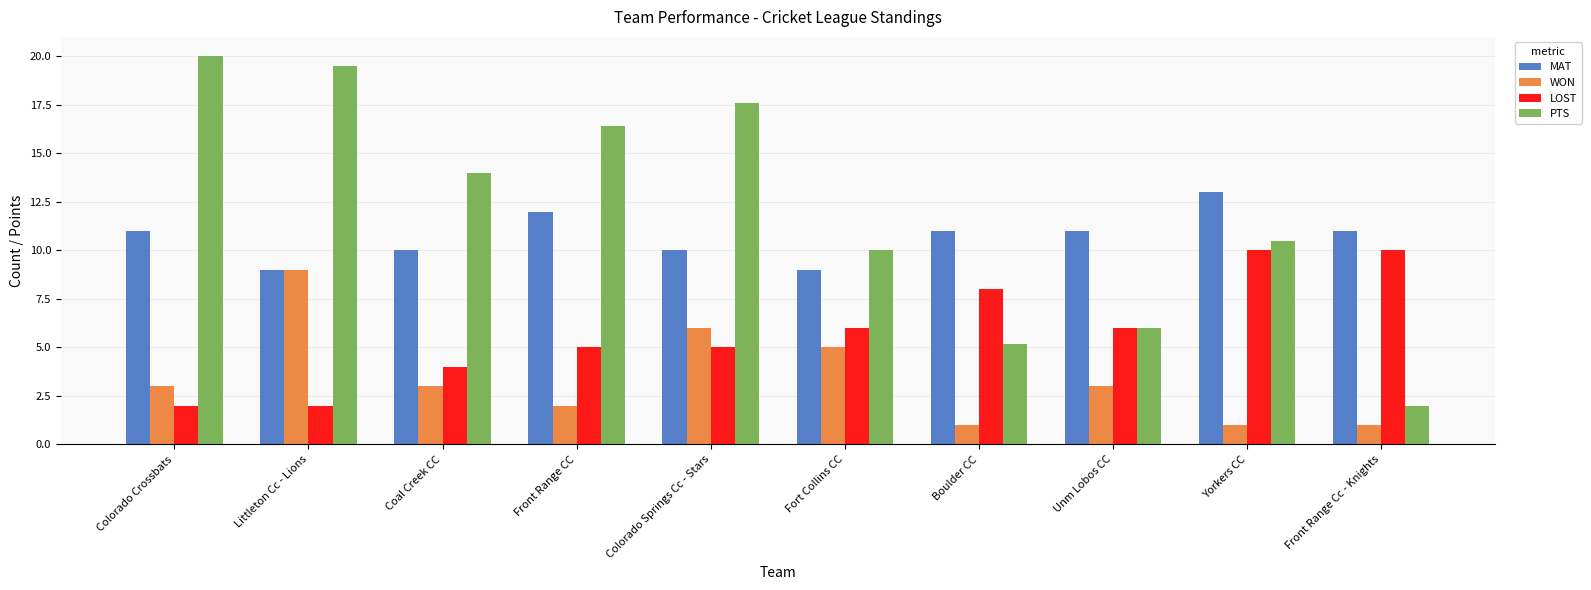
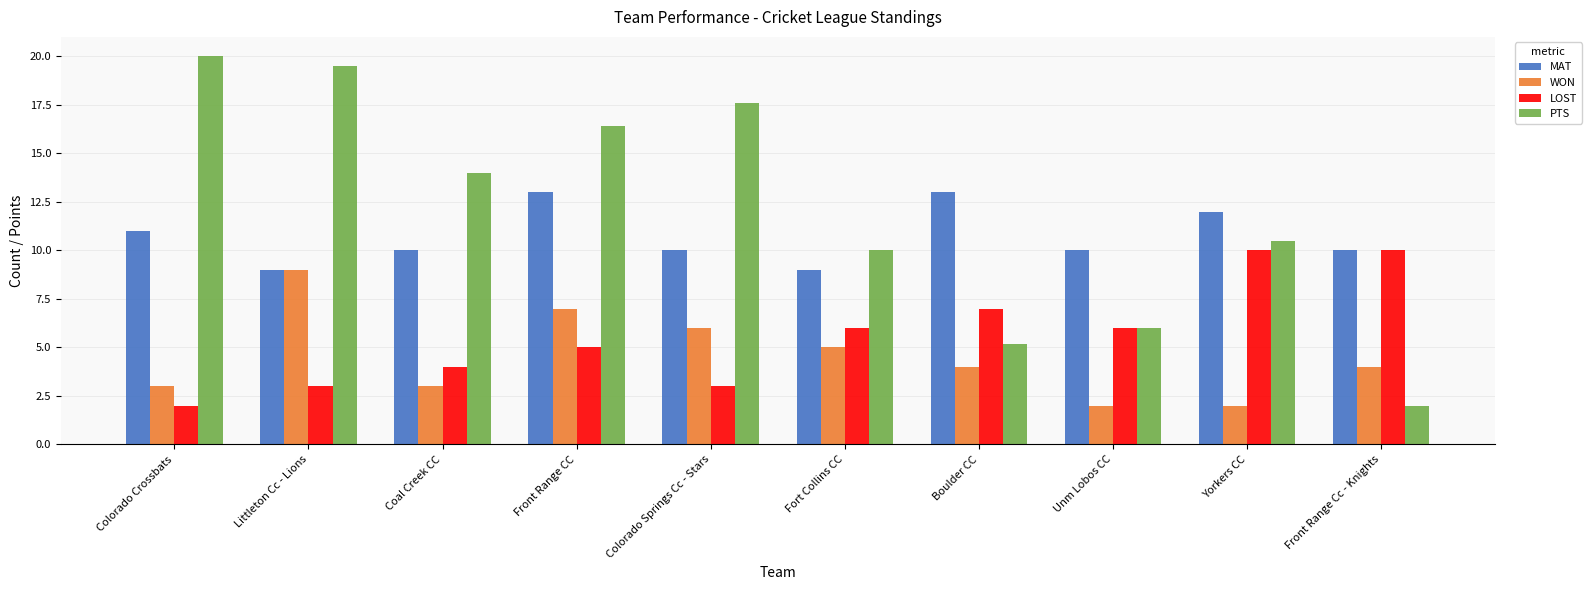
  {
    "MAT": {
      "Colorado Crossbats": 11,
      "Littleton Cc - Lions": 9,
      "Coal Creek CC": 10,
-     "Front Range CC": 12,
+     "Front Range CC": 13,
      "Colorado Springs Cc - Stars": 10,
      "Fort Collins CC": 9,
-     "Boulder CC": 11,
-     "Unm Lobos CC": 11,
-     "Yorkers CC": 13,
-     "Front Range Cc - Knights": 11
+     "Boulder CC": 13,
+     "Unm Lobos CC": 10,
+     "Yorkers CC": 12,
+     "Front Range Cc - Knights": 10
    },
    "WON": {
      "Colorado Crossbats": 3,
      "Littleton Cc - Lions": 9,
      "Coal Creek CC": 3,
-     "Front Range CC": 2,
+     "Front Range CC": 7,
      "Colorado Springs Cc - Stars": 6,
      "Fort Collins CC": 5,
-     "Boulder CC": 1,
-     "Unm Lobos CC": 3,
-     "Yorkers CC": 1,
-     "Front Range Cc - Knights": 1
+     "Boulder CC": 4,
+     "Unm Lobos CC": 2,
+     "Yorkers CC": 2,
+     "Front Range Cc - Knights": 4
    },
    "LOST": {
      "Colorado Crossbats": 2,
-     "Littleton Cc - Lions": 2,
+     "Littleton Cc - Lions": 3,
      "Coal Creek CC": 4,
      "Front Range CC": 5,
-     "Colorado Springs Cc - Stars": 5,
+     "Colorado Springs Cc - Stars": 3,
      "Fort Collins CC": 6,
-     "Boulder CC": 8,
+     "Boulder CC": 7,
      "Unm Lobos CC": 6,
      "Yorkers CC": 10,
      "Front Range Cc - Knights": 10
    },
    "PTS": {
      "Colorado Crossbats": 20,
      "Littleton Cc - Lions": 19.5,
      "Coal Creek CC": 14,
      "Front Range CC": 16.4,
      "Colorado Springs Cc - Stars": 17.6,
      "Fort Collins CC": 10,
      "Boulder CC": 5.2,
      "Unm Lobos CC": 6,
      "Yorkers CC": 10.5,
      "Front Range Cc - Knights": 2
    }
  }
